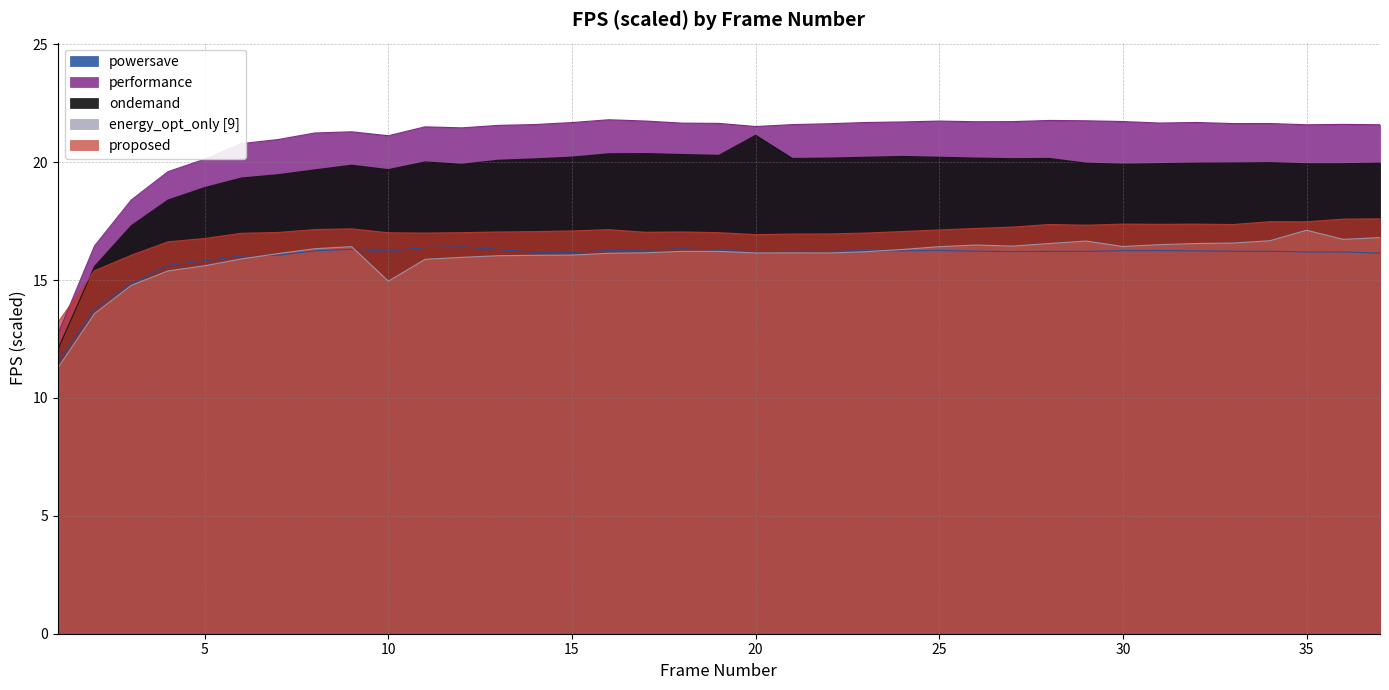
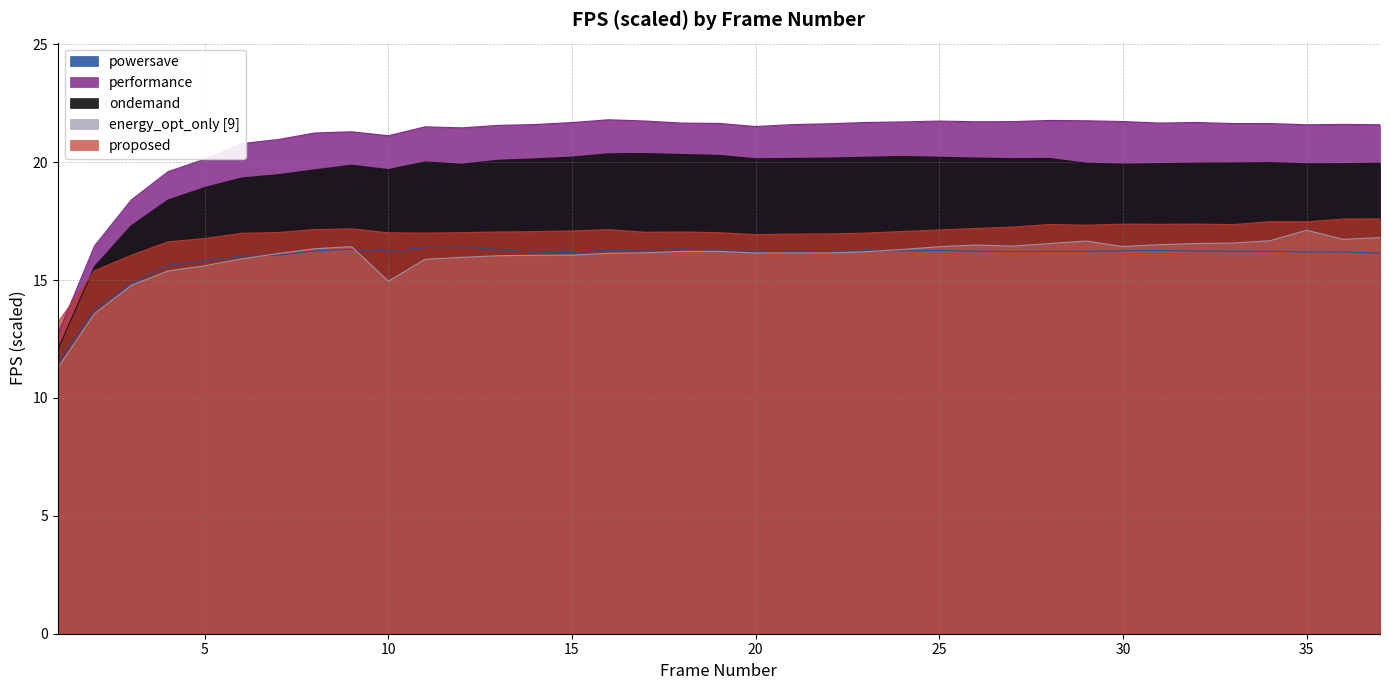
  {
    "powersave": {
      "5": 15.8,
      "10": 16.2,
      "15": 16.2,
      "25": 16.3,
      "30": 16.2,
      "35": 16.2
    },
    "performance": {
      "5": 20.1,
      "10": 21.1,
      "15": 21.7,
      "20": 21.5,
      "25": 21.7,
      "30": 21.7,
      "35": 21.6
    },
    "ondemand": {
      "5": 18.9,
      "10": 19.7,
      "15": 20.2,
-     "20": 21.1,
+     "20": 20.1,
      "25": 20.2,
      "30": 19.9,
      "35": 19.9
    },
    "energy_opt_only [9]": {
      "5": 15.6,
      "10": 15.0,
      "15": 16.1,
      "25": 16.4,
      "30": 16.4,
      "35": 17.1
    },
    "proposed": {
      "5": 16.8,
      "10": 17.0,
      "15": 17.1,
      "20": 16.9,
      "25": 17.1,
      "30": 17.4,
      "35": 17.5
    }
  }
